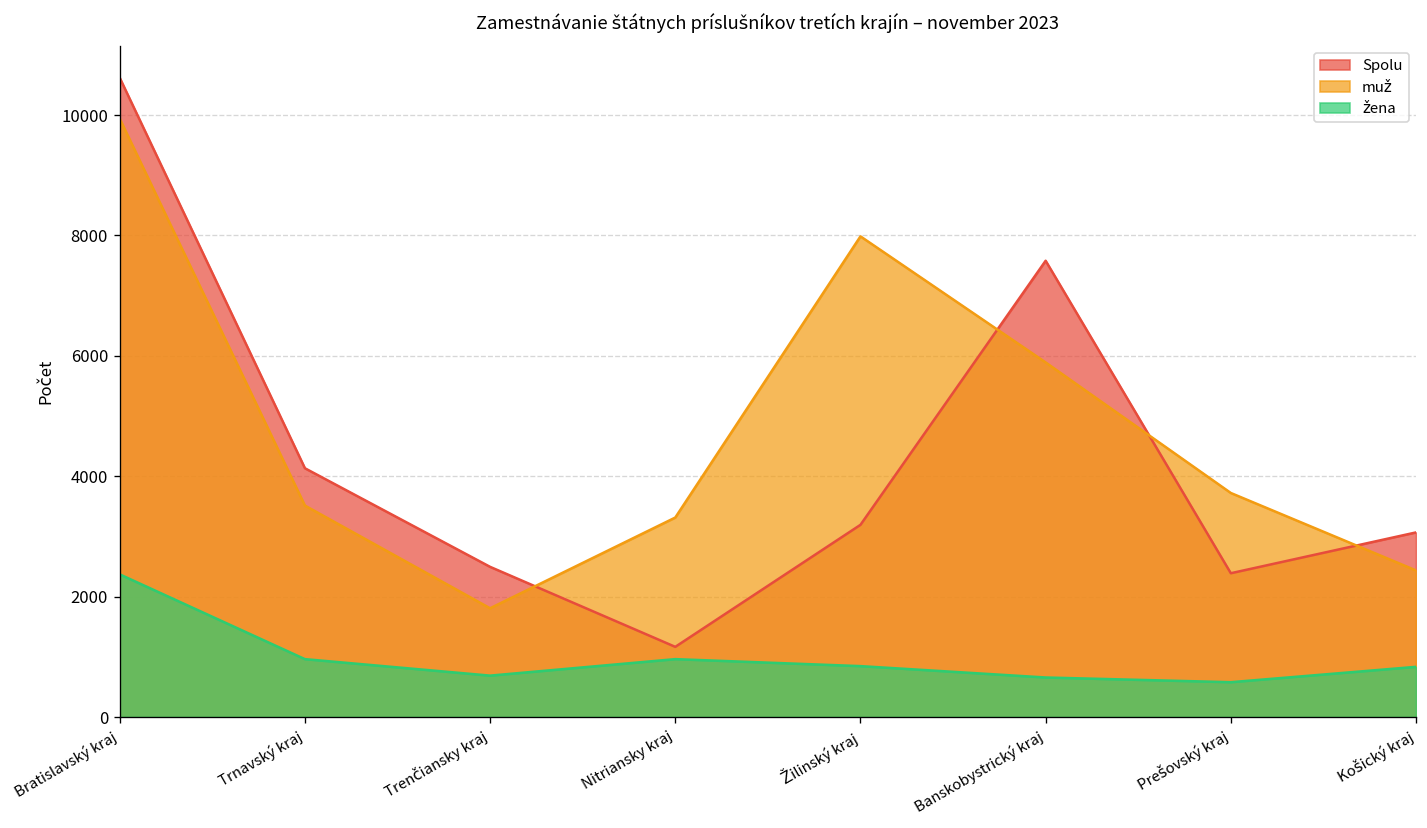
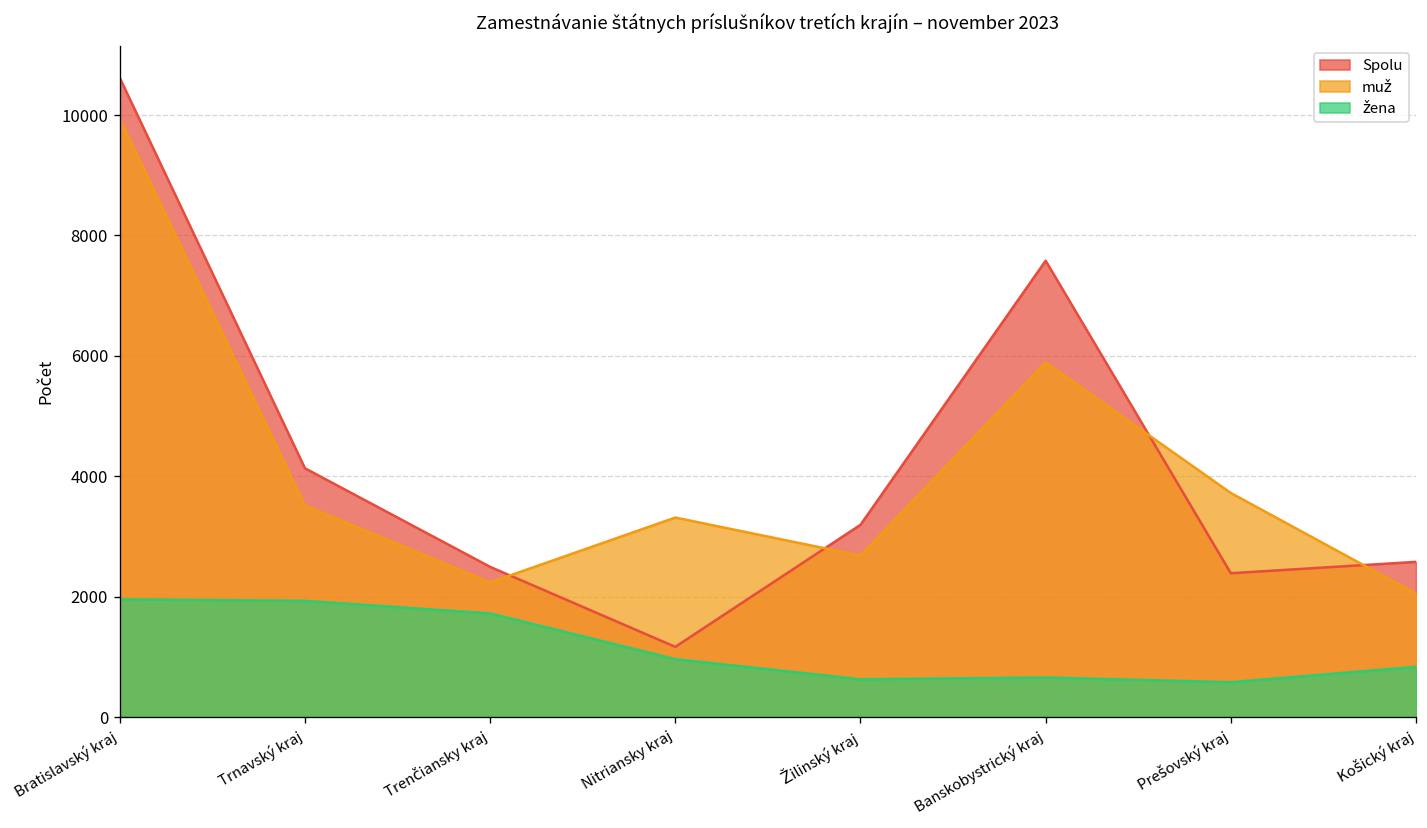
  {
    "Spolu": {
      "Bratislavský kraj": 10600,
      "Trnavský kraj": 4100,
      "Trenčiansky kraj": 2500,
      "Nitriansky kraj": 1200,
      "Žilinský kraj": 3200,
      "Banskobystrický kraj": 7600,
      "Prešovský kraj": 2400,
-     "Košický kraj": 3100
+     "Košický kraj": 2600
    },
    "muž": {
      "Bratislavský kraj": 9900,
      "Trnavský kraj": 3500,
-     "Trenčiansky kraj": 1800,
+     "Trenčiansky kraj": 2200,
      "Nitriansky kraj": 3300,
-     "Žilinský kraj": 8000,
+     "Žilinský kraj": 2700,
      "Banskobystrický kraj": 5900,
      "Prešovský kraj": 3700,
-     "Košický kraj": 2400
+     "Košický kraj": 2100
    },
    "žena": {
-     "Bratislavský kraj": 2400,
-     "Trnavský kraj": 1000,
-     "Trenčiansky kraj": 700,
+     "Bratislavský kraj": 2000,
+     "Trnavský kraj": 1900,
+     "Trenčiansky kraj": 1700,
      "Nitriansky kraj": 1000,
-     "Žilinský kraj": 800,
+     "Žilinský kraj": 600,
      "Banskobystrický kraj": 700,
      "Prešovský kraj": 600,
      "Košický kraj": 800
    }
  }
